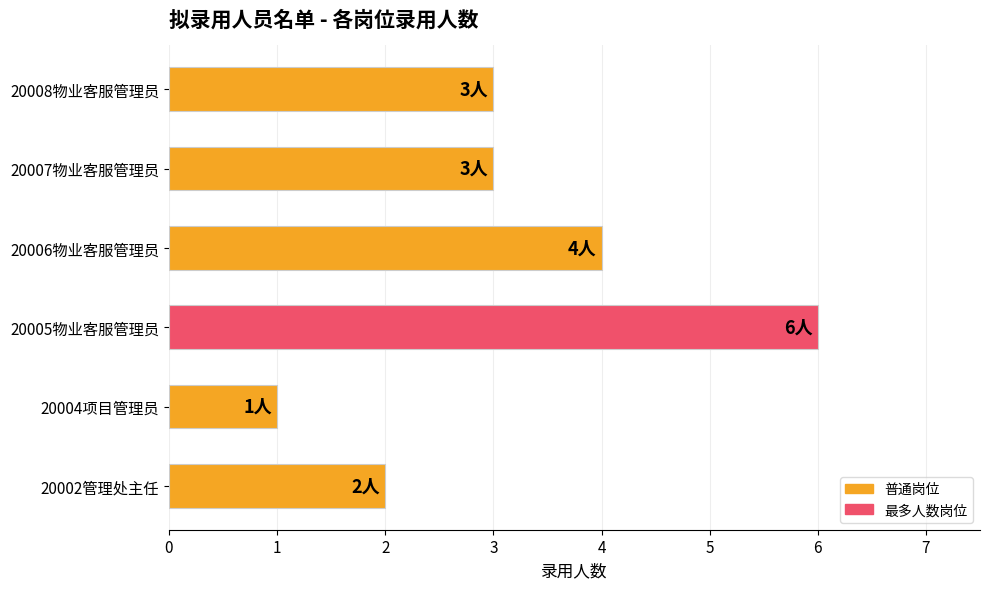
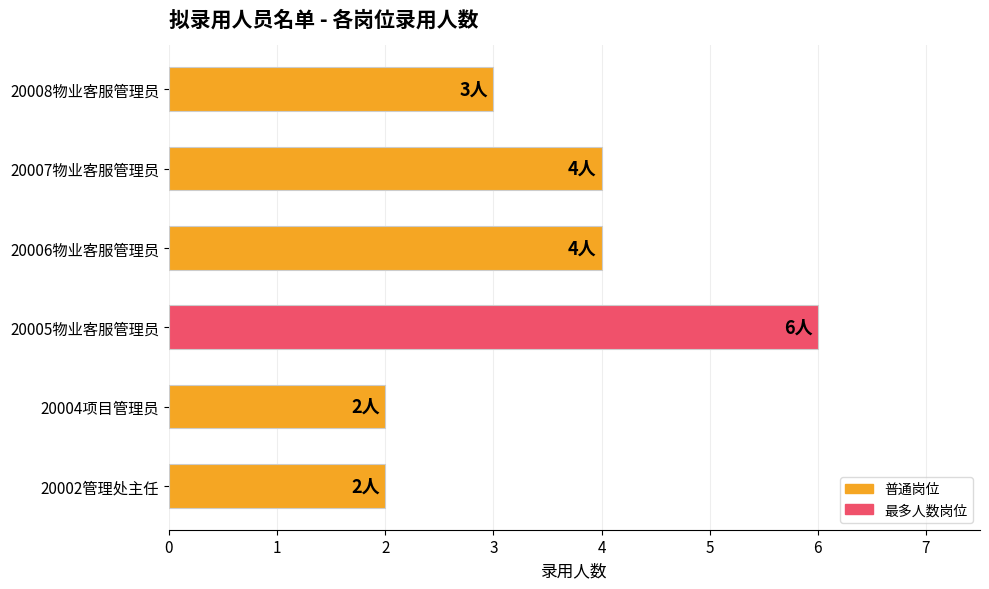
  {
    "20008物业客服管理员": "3人",
-   "20007物业客服管理员": "3人",
+   "20007物业客服管理员": "4人",
    "20006物业客服管理员": "4人",
    "20005物业客服管理员": "6人",
-   "20004项目管理员": "1人",
+   "20004项目管理员": "2人",
    "20002管理处主任": "2人"
  }
